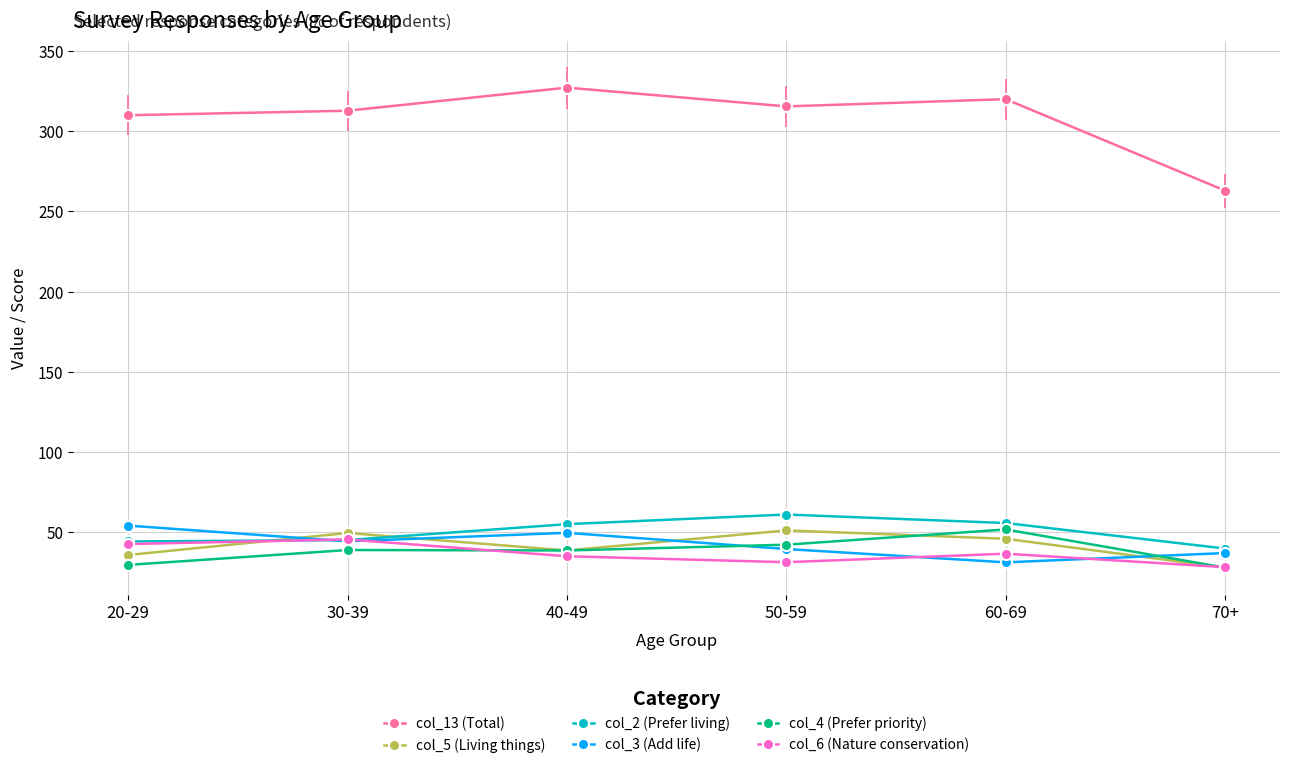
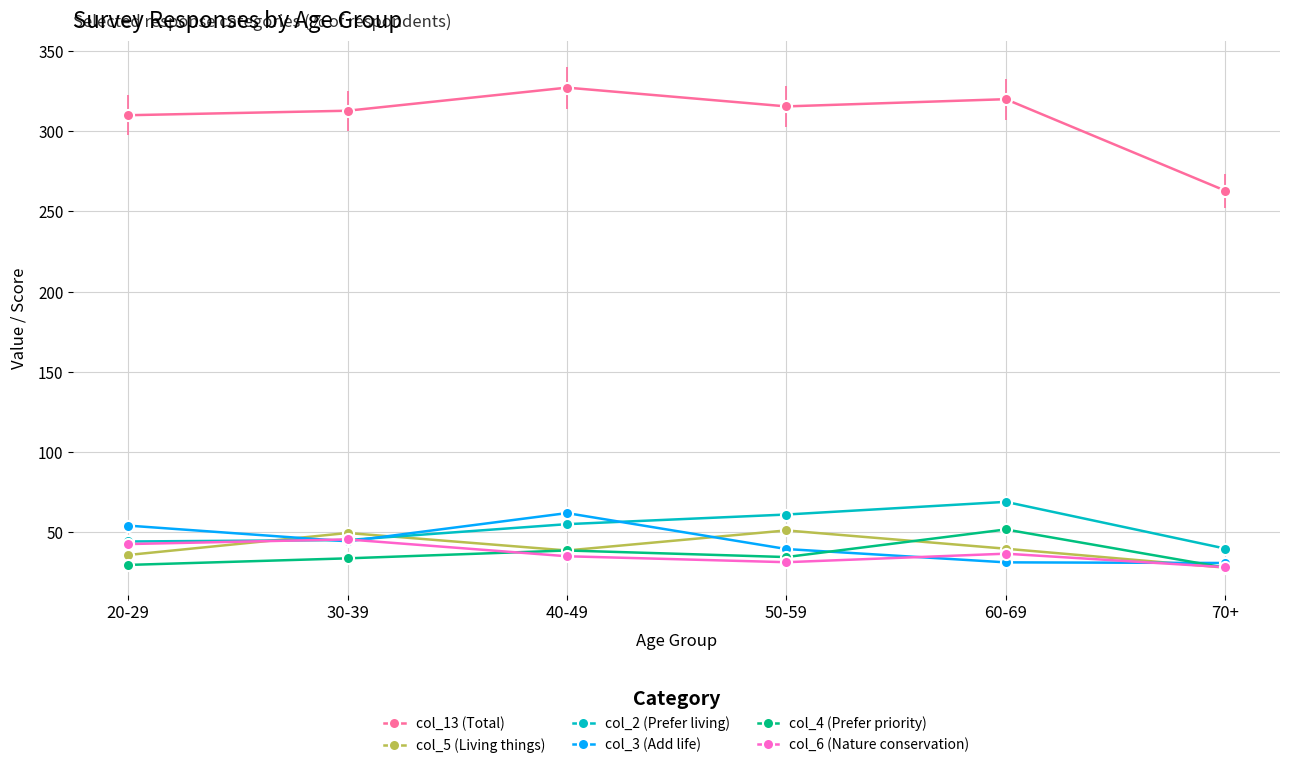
  {
    "col_5 (Living things)": {
      "20-29": 36,
      "30-39": 50,
      "50-59": 51,
-     "60-69": 46
+     "60-69": 40
    },
    "col_2 (Prefer living)": {
      "20-29": 44,
      "40-49": 55,
      "50-59": 61,
-     "60-69": 56,
+     "60-69": 69,
      "70+": 40
    },
    "col_3 (Add life)": {
      "20-29": 54,
-     "40-49": 50,
+     "40-49": 62,
      "50-59": 40,
      "60-69": 31,
-     "70+": 37
+     "70+": 31
    },
    "col_4 (Prefer priority)": {
      "20-29": 30,
-     "30-39": 39,
-     "50-59": 42,
+     "30-39": 34,
+     "50-59": 35,
      "60-69": 52
    }
  }
